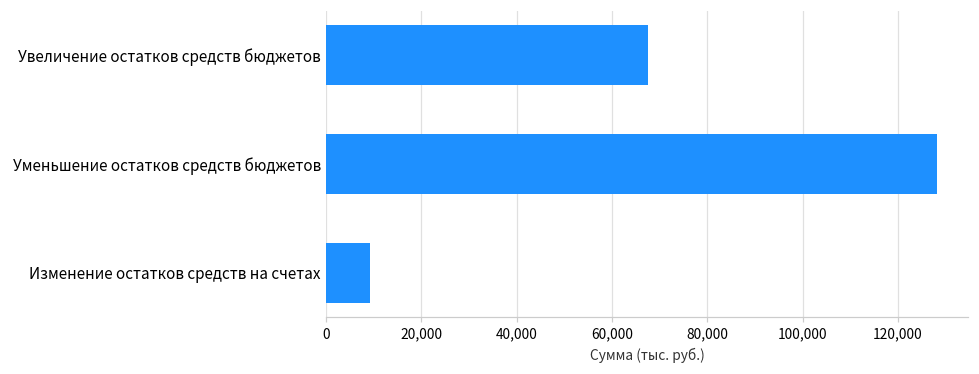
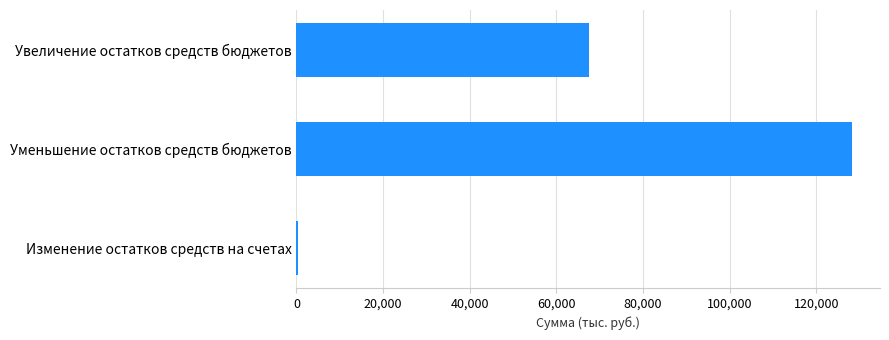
  {
    "Увеличение остатков средств бюджетов": "67,000",
    "Уменьшение остатков средств бюджетов": "128,000",
-   "Изменение остатков средств на счетах": "9,000"
+   "Изменение остатков средств на счетах": "0"
  }
